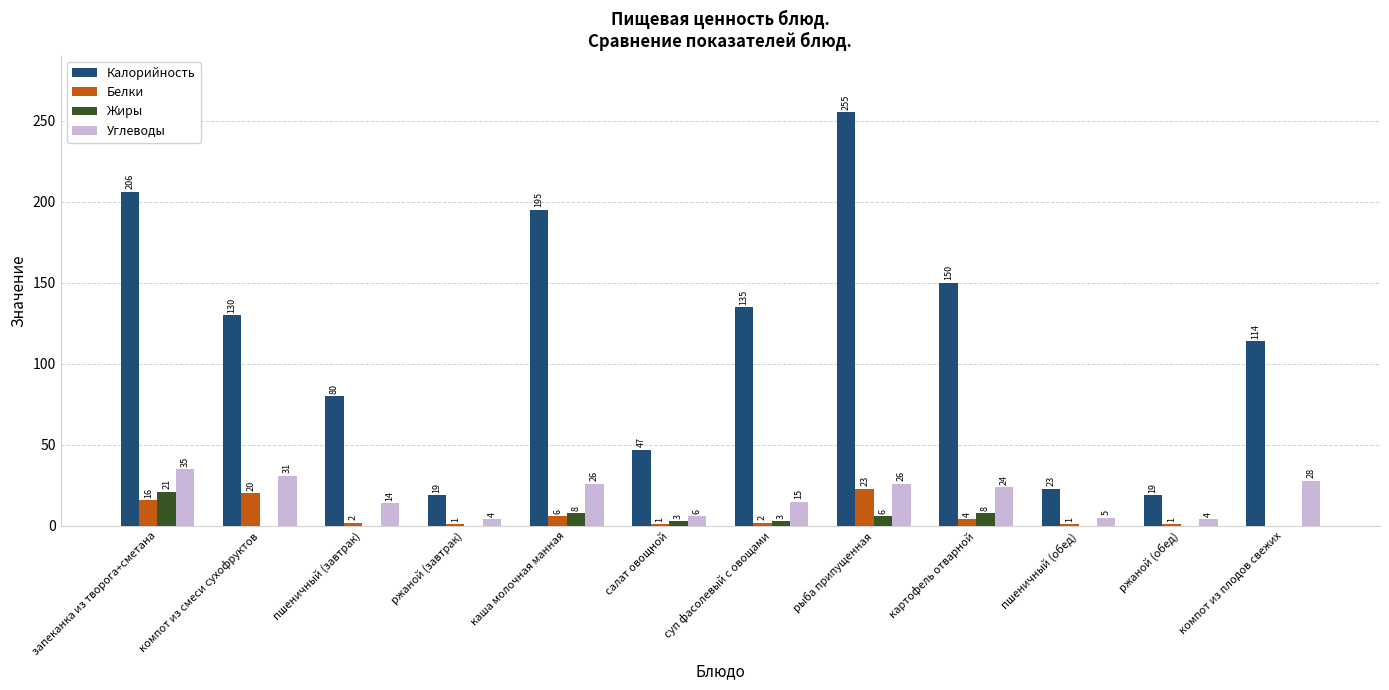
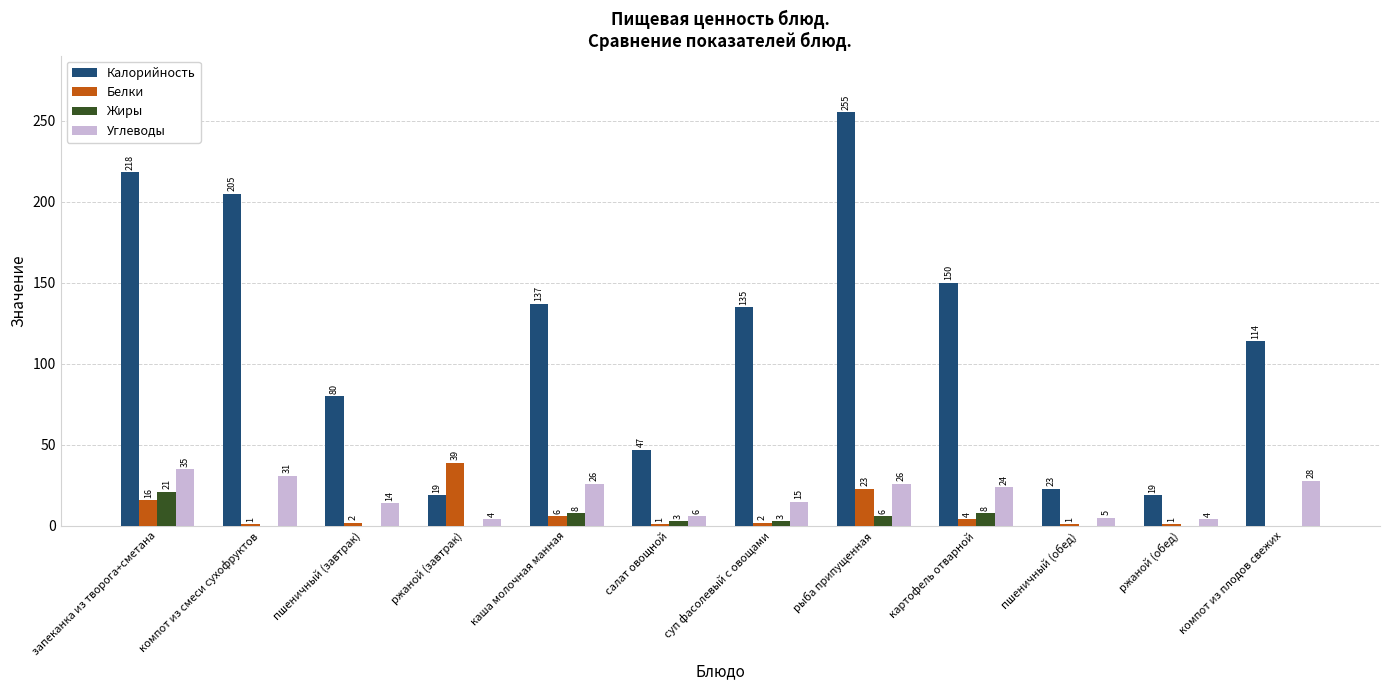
  {
    "Калорийность": {
-     "запеканка из творога+сметана": 206,
-     "компот из смеси сухофруктов": 130,
+     "запеканка из творога+сметана": 218,
+     "компот из смеси сухофруктов": 205,
      "пшеничный (завтрак)": 80,
      "ржаной (завтрак)": 19,
-     "каша молочная манная": 195,
+     "каша молочная манная": 137,
      "салат овощной": 47,
      "суп фасолевый с овощами": 135,
      "рыба припущенная": 255,
      "картофель отварной": 150,
      "пшеничный (обед)": 23,
      "ржаной (обед)": 19,
      "компот из плодов свежих": 114
    },
    "Белки": {
      "запеканка из творога+сметана": 16,
-     "компот из смеси сухофруктов": 20,
+     "компот из смеси сухофруктов": 1,
      "пшеничный (завтрак)": 2,
-     "ржаной (завтрак)": 1,
+     "ржаной (завтрак)": 39,
      "каша молочная манная": 6,
      "салат овощной": 1,
      "суп фасолевый с овощами": 2,
      "рыба припущенная": 23,
      "картофель отварной": 4,
      "пшеничный (обед)": 1,
      "ржаной (обед)": 1
    },
    "Жиры": {
      "запеканка из творога+сметана": 21,
      "каша молочная манная": 8,
      "салат овощной": 3,
      "суп фасолевый с овощами": 3,
      "рыба припущенная": 6,
      "картофель отварной": 8
    },
    "Углеводы": {
      "запеканка из творога+сметана": 35,
      "компот из смеси сухофруктов": 31,
      "пшеничный (завтрак)": 14,
      "ржаной (завтрак)": 4,
      "каша молочная манная": 26,
      "салат овощной": 6,
      "суп фасолевый с овощами": 15,
      "рыба припущенная": 26,
      "картофель отварной": 24,
      "пшеничный (обед)": 5,
      "ржаной (обед)": 4,
      "компот из плодов свежих": 28
    }
  }
